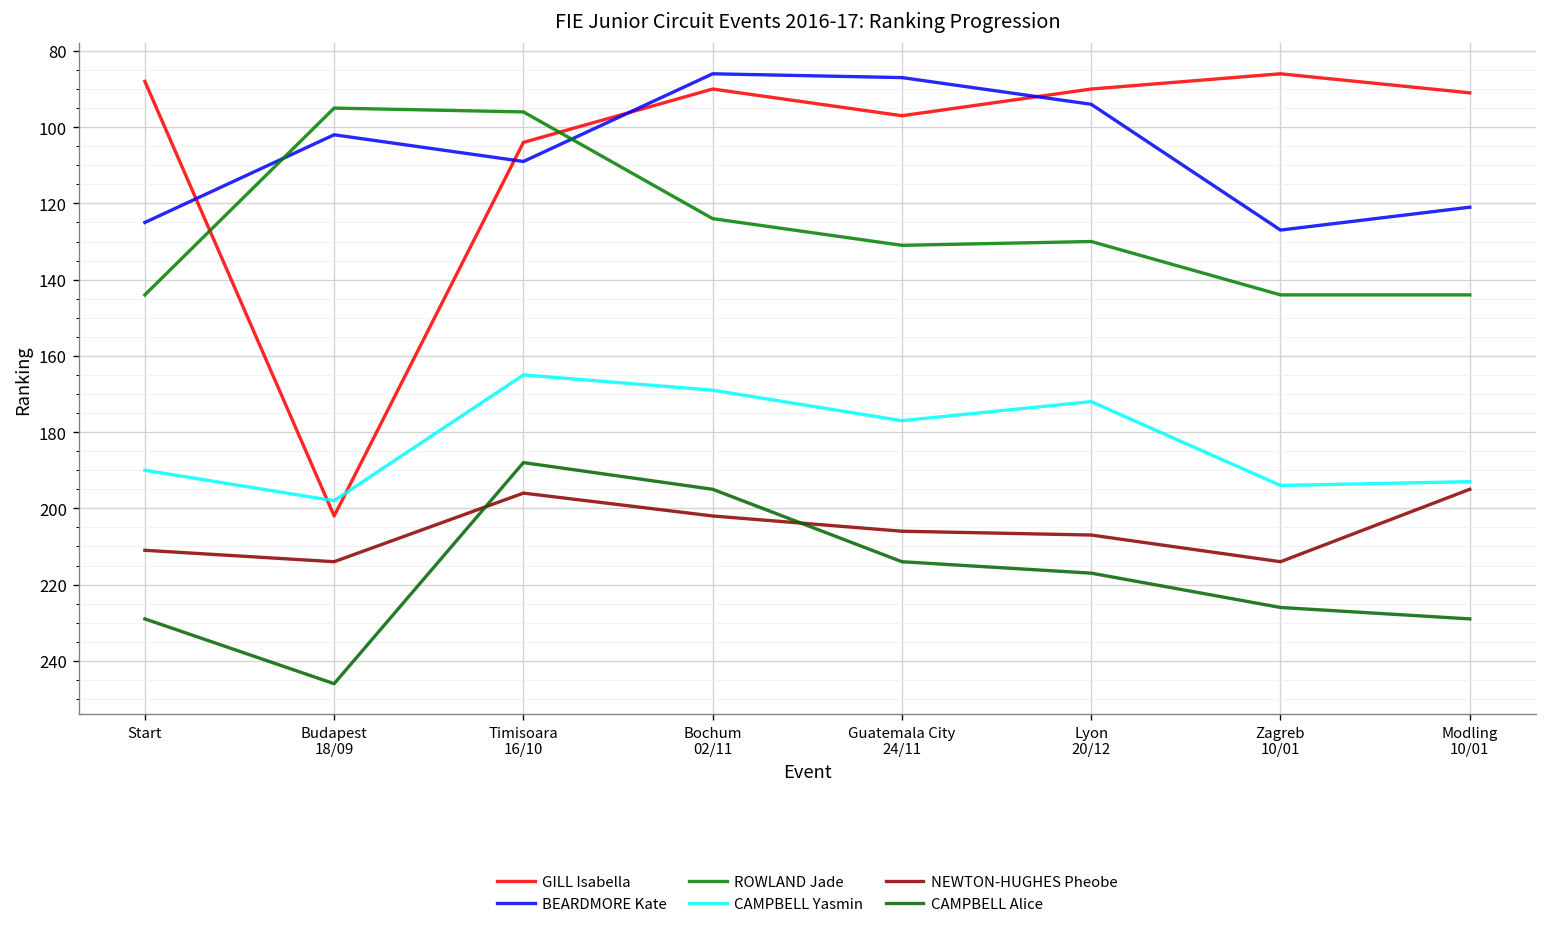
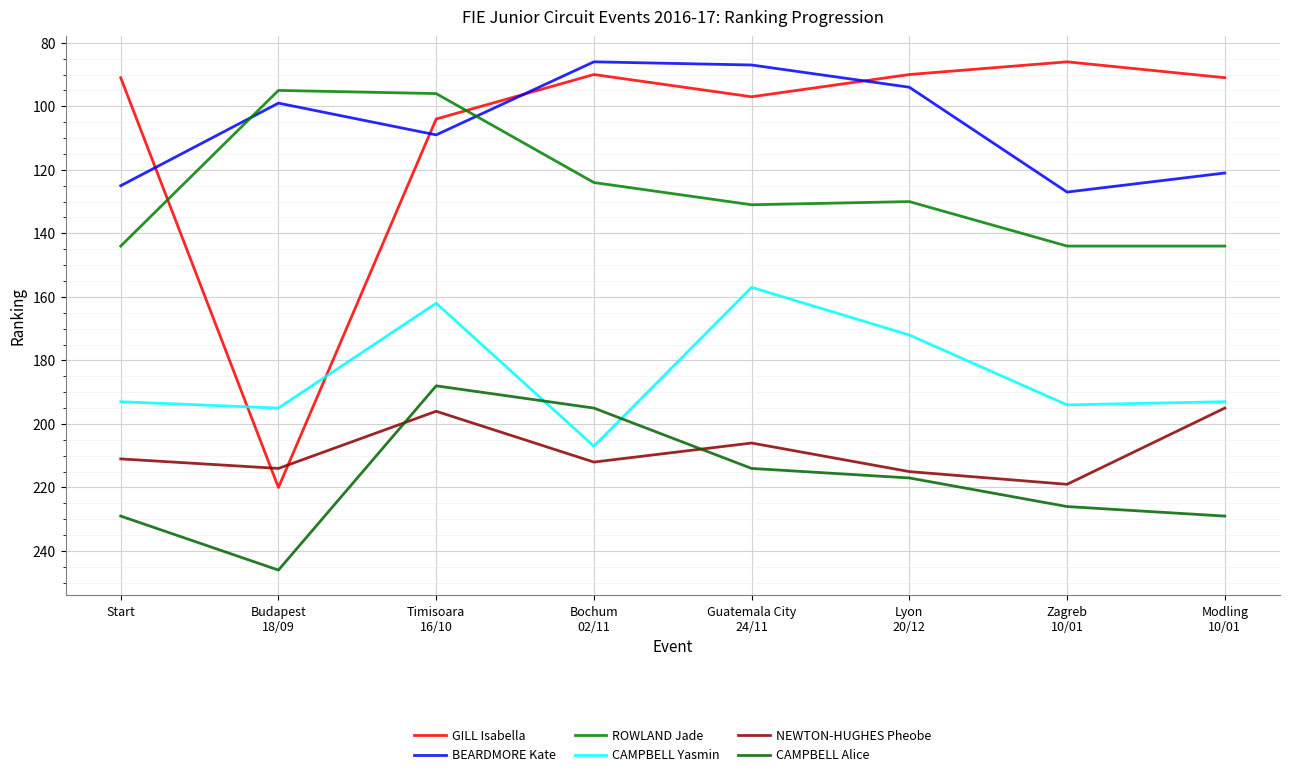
  {
    "GILL Isabella": {
-     "Start": 88,
-     "Budapest 18/09": 202,
+     "Start": 91,
+     "Budapest 18/09": 220,
      "Timisoara 16/10": 104,
      "Bochum 02/11": 90,
      "Guatemala City 24/11": 97,
      "Lyon 20/12": 90,
      "Zagreb 10/01": 86,
      "Modling 10/01": 91
    },
    "BEARDMORE Kate": {
      "Start": 125,
-     "Budapest 18/09": 102,
+     "Budapest 18/09": 99,
      "Timisoara 16/10": 109,
      "Bochum 02/11": 86,
      "Guatemala City 24/11": 87,
      "Lyon 20/12": 94,
      "Zagreb 10/01": 127,
      "Modling 10/01": 121
    },
    "CAMPBELL Yasmin": {
-     "Start": 190,
-     "Budapest 18/09": 198,
-     "Timisoara 16/10": 165,
-     "Bochum 02/11": 169,
-     "Guatemala City 24/11": 177,
+     "Start": 193,
+     "Budapest 18/09": 195,
+     "Timisoara 16/10": 162,
+     "Bochum 02/11": 207,
+     "Guatemala City 24/11": 157,
      "Lyon 20/12": 172,
      "Zagreb 10/01": 194,
      "Modling 10/01": 193
    },
    "NEWTON-HUGHES Pheobe": {
      "Start": 211,
      "Budapest 18/09": 214,
      "Timisoara 16/10": 196,
-     "Bochum 02/11": 202,
+     "Bochum 02/11": 212,
      "Guatemala City 24/11": 206,
-     "Lyon 20/12": 207,
-     "Zagreb 10/01": 214,
+     "Lyon 20/12": 215,
+     "Zagreb 10/01": 219,
      "Modling 10/01": 195
    }
  }
